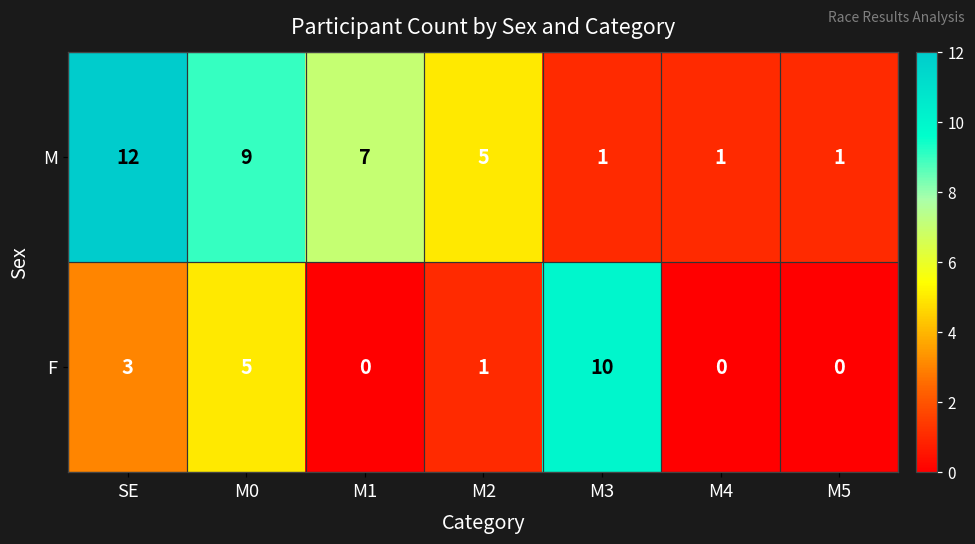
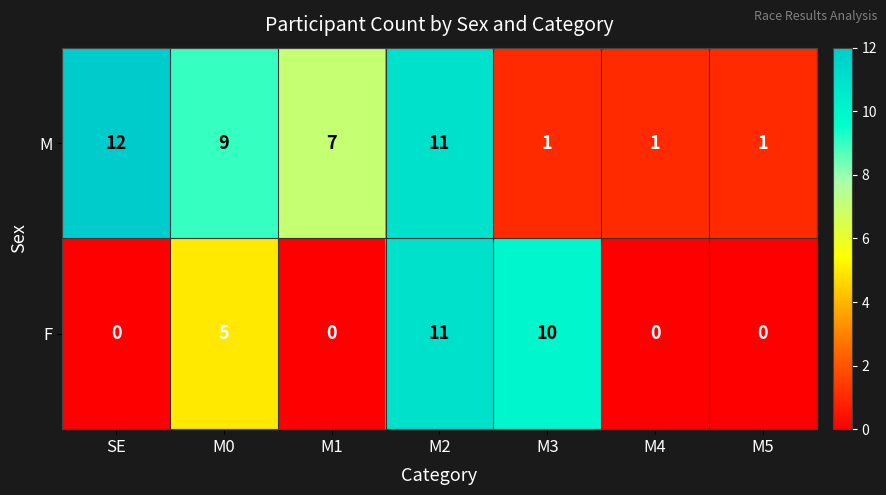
  {
    "M": {
      "SE": 12,
      "M0": 9,
      "M1": 7,
-     "M2": 5,
+     "M2": 11,
      "M3": 1,
      "M4": 1,
      "M5": 1
    },
    "F": {
-     "SE": 3,
+     "SE": 0,
      "M0": 5,
      "M1": 0,
-     "M2": 1,
+     "M2": 11,
      "M3": 10,
      "M4": 0,
      "M5": 0
    }
  }
